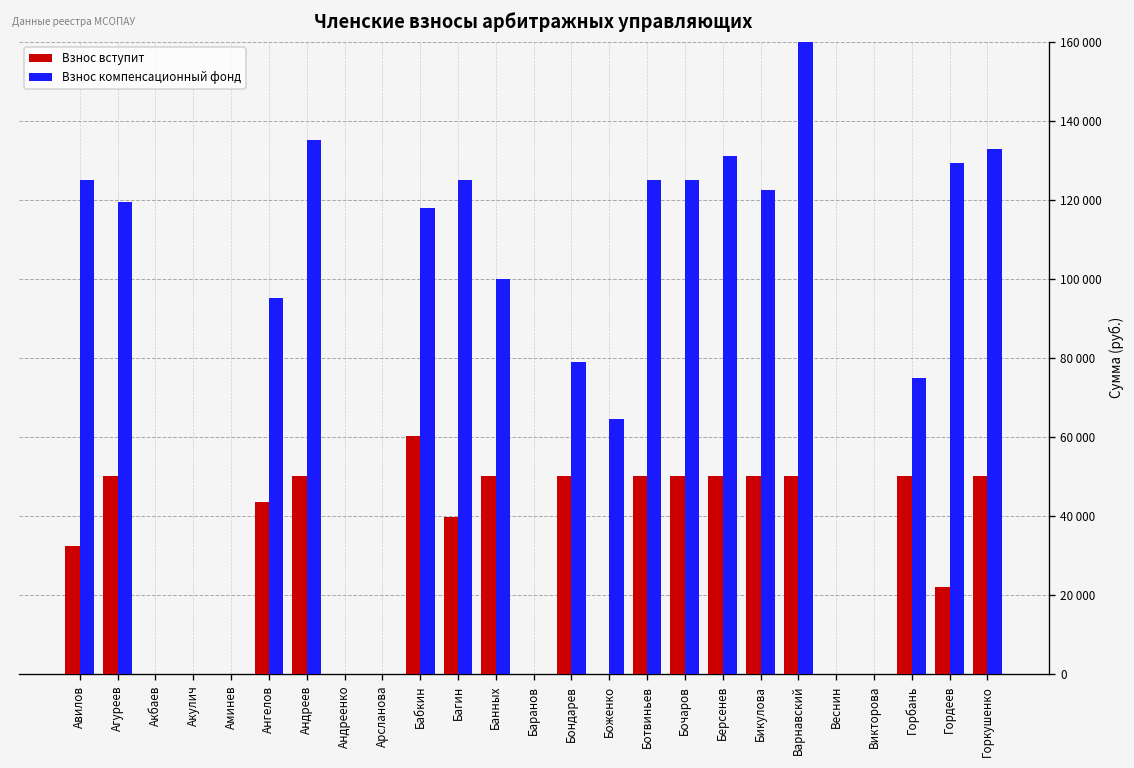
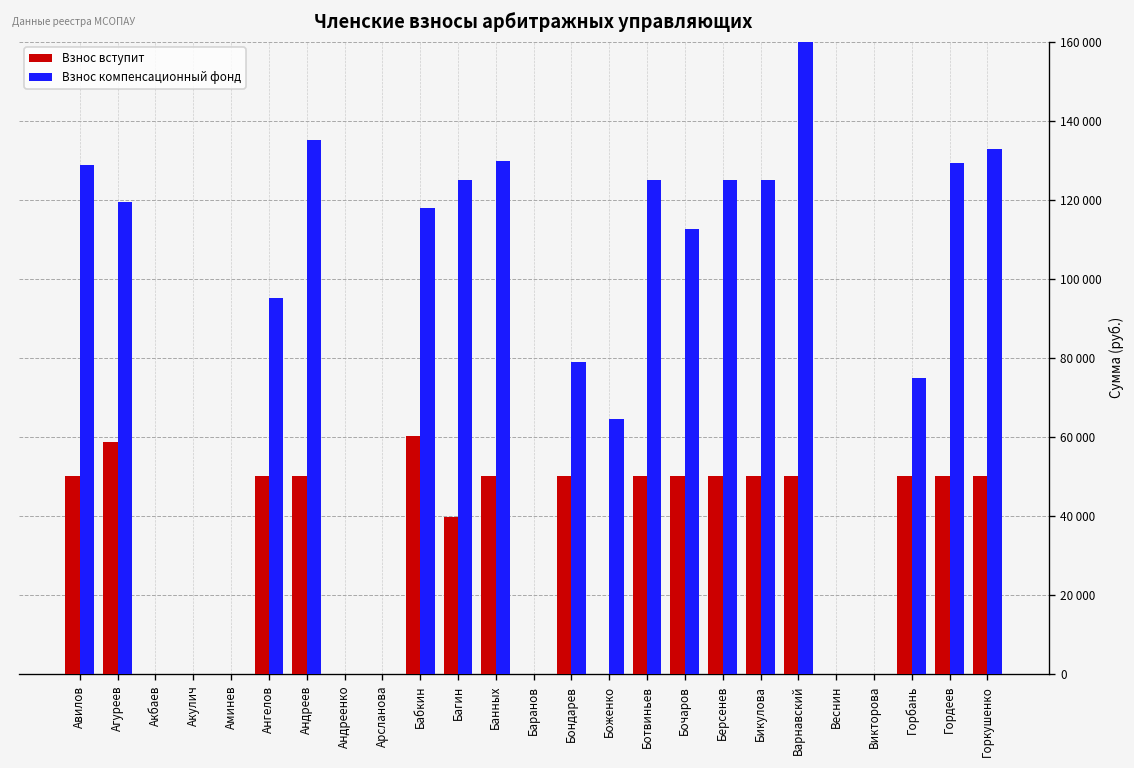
  {
    "Взнос вступит": {
-     "Авилов": 32000,
-     "Агуреев": 50000,
+     "Авилов": 50000,
+     "Агуреев": 59000,
      "Акбаев": 0,
      "Акулич": 0,
      "Аминев": 0,
-     "Ангелов": 44000,
+     "Ангелов": 50000,
      "Андреев": 50000,
      "Андреенко": 0,
      "Арсланова": 0,
      "Бабкин": 60000,
      "Багин": 40000,
      "Банных": 50000,
      "Баранов": 0,
      "Бондарев": 50000,
      "Боженко": 0,
      "Ботвиньев": 50000,
      "Бочаров": 50000,
      "Берсенев": 50000,
      "Бикулова": 50000,
      "Варнавский": 50000,
      "Веснин": 0,
      "Викторова": 0,
      "Горбань": 50000,
-     "Гордеев": 22000,
+     "Гордеев": 50000,
      "Горкушенко": 50000
    },
    "Взнос компенсационный фонд": {
-     "Авилов": 125000,
+     "Авилов": 129000,
      "Агуреев": 120000,
      "Акбаев": 0,
      "Акулич": 0,
      "Аминев": 0,
      "Ангелов": 95000,
      "Андреев": 135000,
      "Андреенко": 0,
      "Арсланова": 0,
      "Бабкин": 118000,
      "Багин": 125000,
-     "Банных": 100000,
+     "Банных": 130000,
      "Баранов": 0,
      "Бондарев": 79000,
      "Боженко": 64000,
      "Ботвиньев": 125000,
-     "Бочаров": 125000,
-     "Берсенев": 131000,
-     "Бикулова": 122000,
+     "Бочаров": 112000,
+     "Берсенев": 125000,
+     "Бикулова": 125000,
      "Веснин": 0,
      "Викторова": 0,
      "Горбань": 75000,
      "Гордеев": 129000,
      "Горкушенко": 133000
    }
  }
